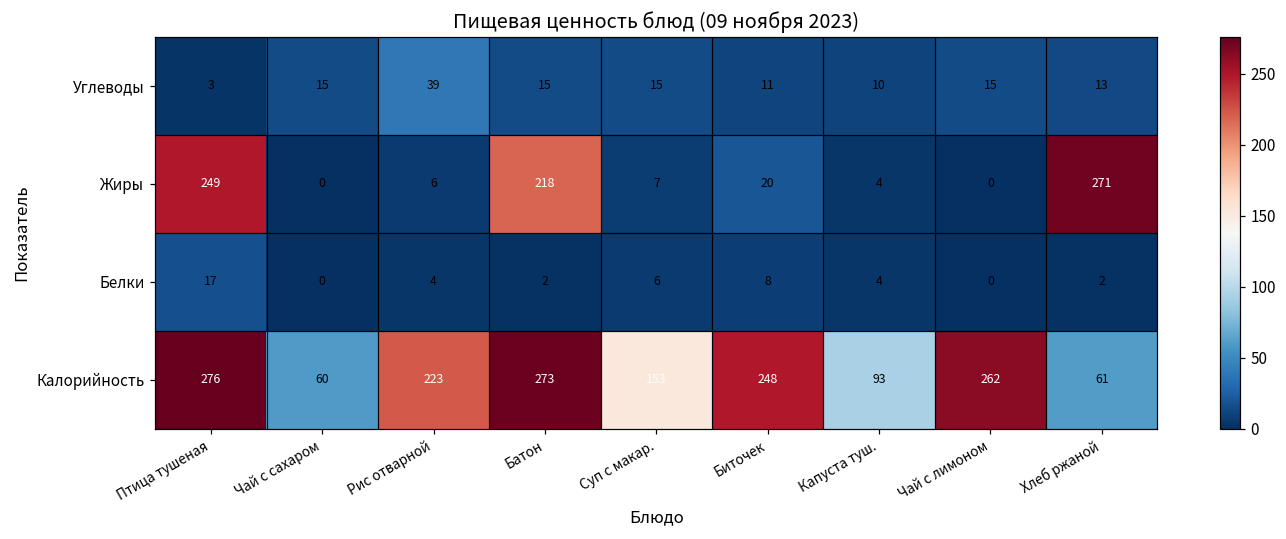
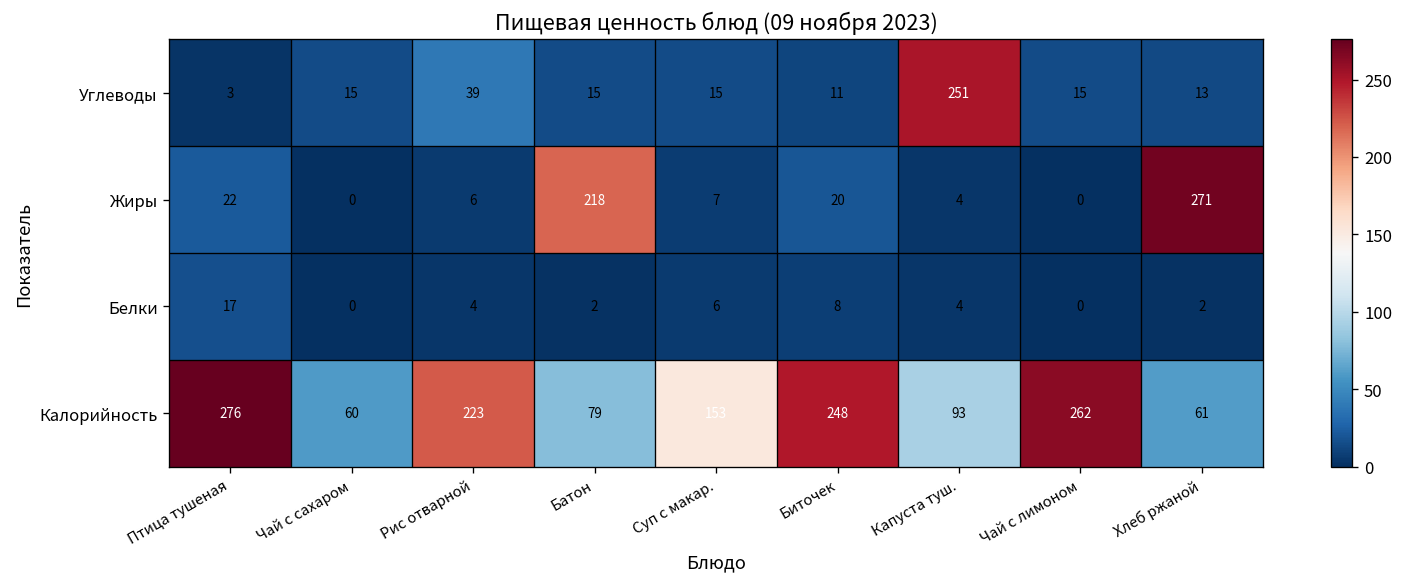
  {
    "Углеводы": {
      "Птица тушеная": 3,
      "Чай с сахаром": 15,
      "Рис отварной": 39,
      "Батон": 15,
      "Суп с макар.": 15,
      "Биточек": 11,
-     "Капуста туш.": 10,
+     "Капуста туш.": 251,
      "Чай с лимоном": 15,
      "Хлеб ржаной": 13
    },
    "Жиры": {
-     "Птица тушеная": 249,
+     "Птица тушеная": 22,
      "Чай с сахаром": 0,
      "Рис отварной": 6,
      "Батон": 218,
      "Суп с макар.": 7,
      "Биточек": 20,
      "Капуста туш.": 4,
      "Чай с лимоном": 0,
      "Хлеб ржаной": 271
    },
    "Белки": {
      "Птица тушеная": 17,
      "Чай с сахаром": 0,
      "Рис отварной": 4,
      "Батон": 2,
      "Суп с макар.": 6,
      "Биточек": 8,
      "Капуста туш.": 4,
      "Чай с лимоном": 0,
      "Хлеб ржаной": 2
    },
    "Калорийность": {
      "Птица тушеная": 276,
      "Чай с сахаром": 60,
      "Рис отварной": 223,
-     "Батон": 273,
+     "Батон": 79,
      "Биточек": 248,
      "Капуста туш.": 93,
      "Чай с лимоном": 262,
      "Хлеб ржаной": 61
    }
  }
